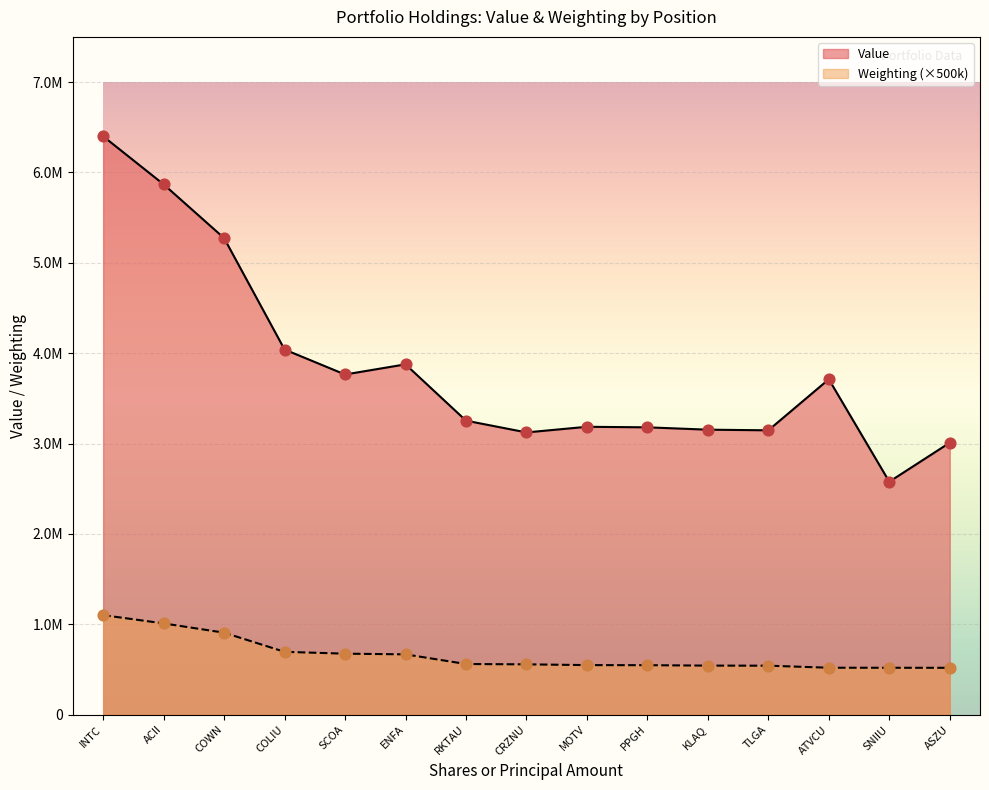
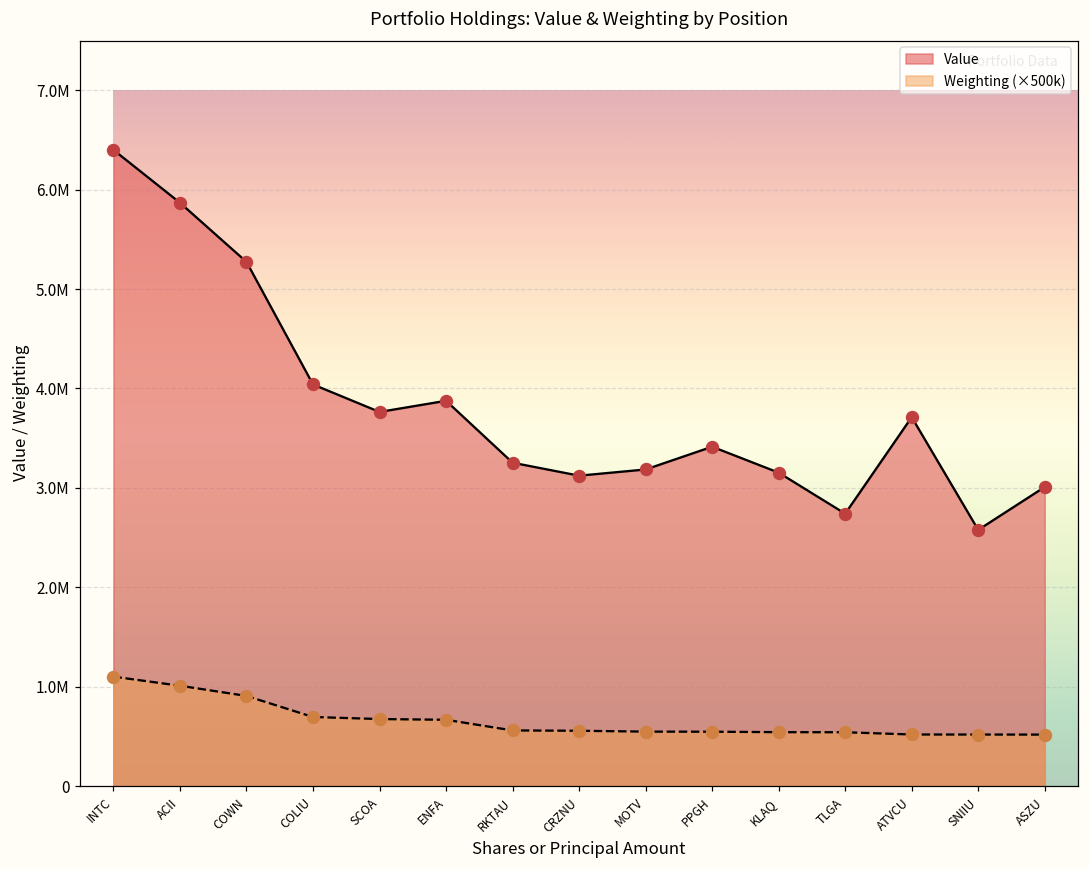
  {
    "Value": {
      "INTC": 6400000,
      "ACII": 5900000,
      "COWN": 5300000,
      "COLIU": 4000000,
      "SCOA": 3800000,
      "ENFA": 3900000,
      "RKTAU": 3300000,
      "CRZNU": 3100000,
      "MOTV": 3200000,
-     "PPGH": 3200000,
+     "PPGH": 3400000,
      "KLAQ": 3200000,
-     "TLGA": 3100000,
+     "TLGA": 2700000,
      "ATVCU": 3700000,
      "SNIIU": 2600000,
      "ASZU": 3000000
    },
    "Weighting (×500k)": {
      "INTC": 1100000,
      "ACII": 1000000,
      "COWN": 900000,
      "COLIU": 700000,
      "SCOA": 700000,
      "ENFA": 700000,
      "RKTAU": 600000,
      "CRZNU": 600000,
      "MOTV": 500000,
      "PPGH": 500000,
      "KLAQ": 500000,
      "TLGA": 500000,
      "ATVCU": 500000,
      "SNIIU": 500000,
      "ASZU": 500000
    }
  }
